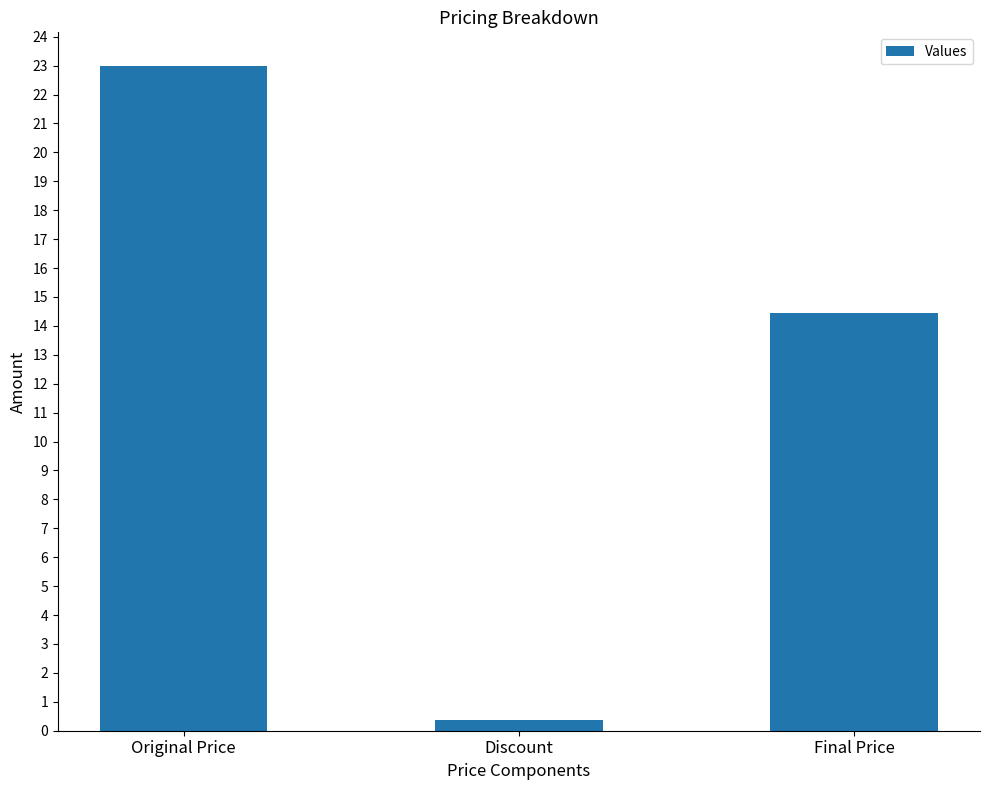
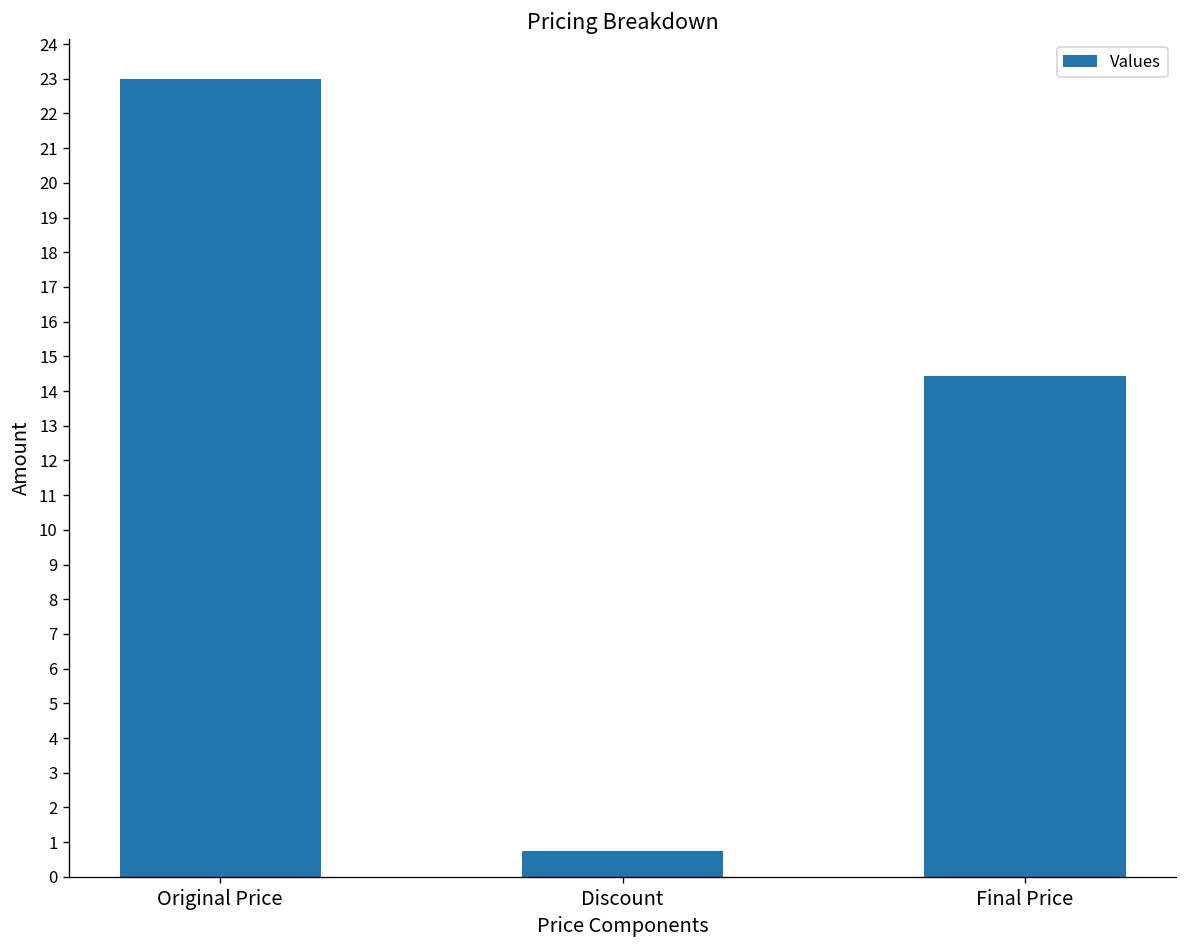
  {
    "Original Price": 23.0,
-   "Discount": 0.4,
+   "Discount": 0.8,
    "Final Price": 14.4
  }
